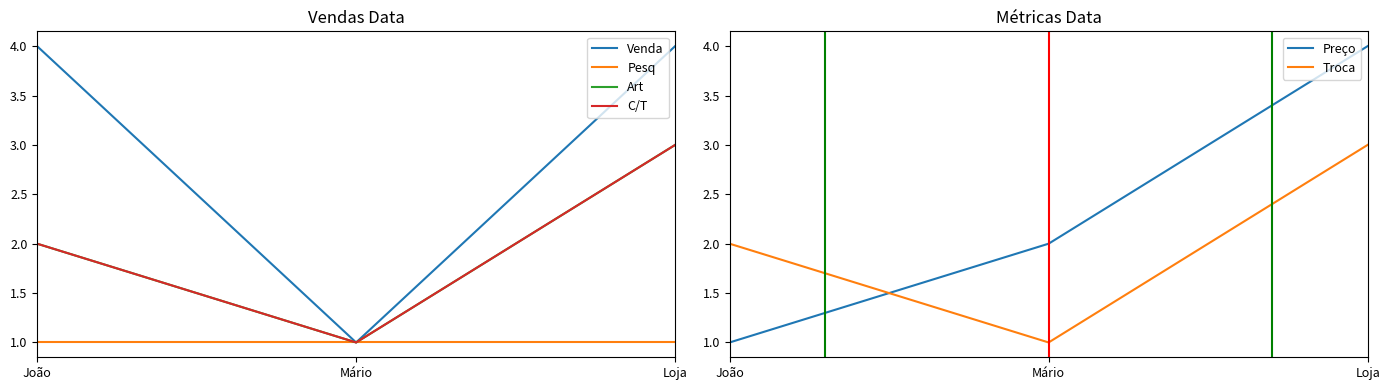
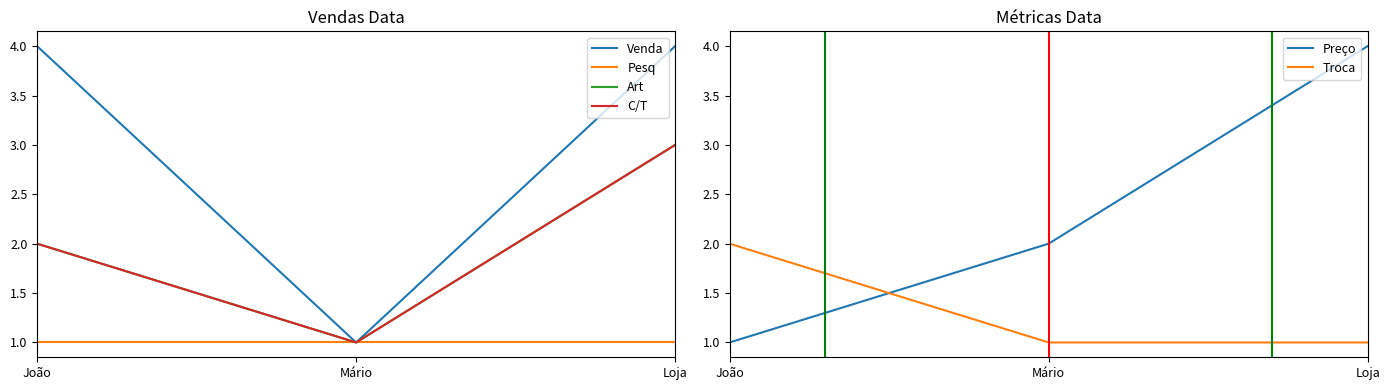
  {
    "Vendas Data": {
      "Venda": {
        "João": 4.0,
        "Loja": 4.0
      },
      "Pesq": {
        "João": 1.0,
        "Loja": 1.0
      },
      "C/T": {
        "João": 2.0,
        "Loja": 3.0
      }
    },
    "Métricas Data": {
      "Preço": {
        "João": 1,
        "Mário": 2,
        "Loja": 4
      },
      "Troca": {
        "João": 2,
        "Mário": 1,
-       "Loja": 3
+       "Loja": 1
      }
    }
  }
